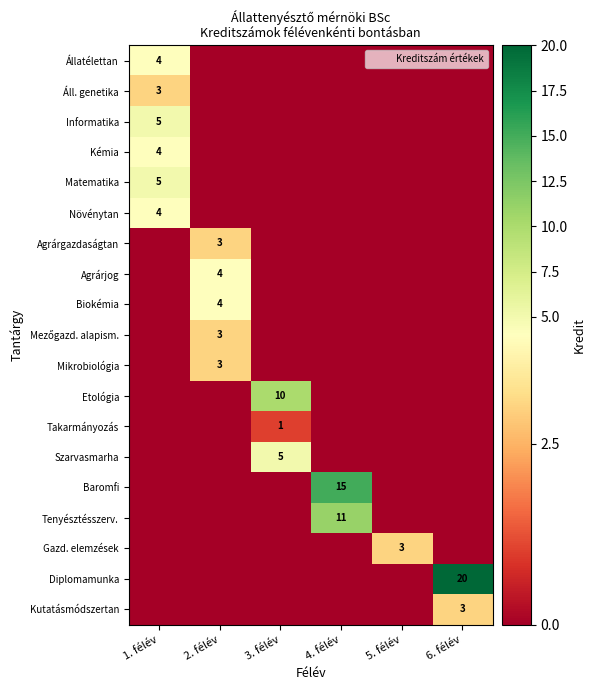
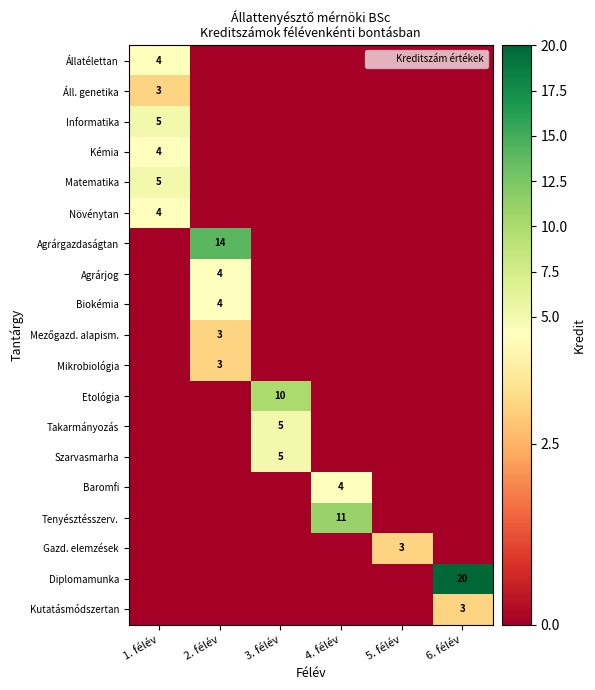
  {
    "Állatélettan": {
      "1. félév": 4
    },
    "Áll. genetika": {
      "1. félév": 3
    },
    "Informatika": {
      "1. félév": 5
    },
    "Kémia": {
      "1. félév": 4
    },
    "Matematika": {
      "1. félév": 5
    },
    "Növénytan": {
      "1. félév": 4
    },
    "Agrárgazdaságtan": {
-     "2. félév": 3
+     "2. félév": 14
    },
    "Agrárjog": {
      "2. félév": 4
    },
    "Biokémia": {
      "2. félév": 4
    },
    "Mezőgazd. alapism.": {
      "2. félév": 3
    },
    "Mikrobiológia": {
      "2. félév": 3
    },
    "Etológia": {
      "3. félév": 10
    },
    "Takarmányozás": {
-     "3. félév": 1
+     "3. félév": 5
    },
    "Szarvasmarha": {
      "3. félév": 5
    },
    "Baromfi": {
-     "4. félév": 15
+     "4. félév": 4
    },
    "Tenyésztésszerv.": {
      "4. félév": 11
    },
    "Gazd. elemzések": {
      "5. félév": 3
    },
    "Diplomamunka": {
      "6. félév": 20
    },
    "Kutatásmódszertan": {
      "6. félév": 3
    }
  }
